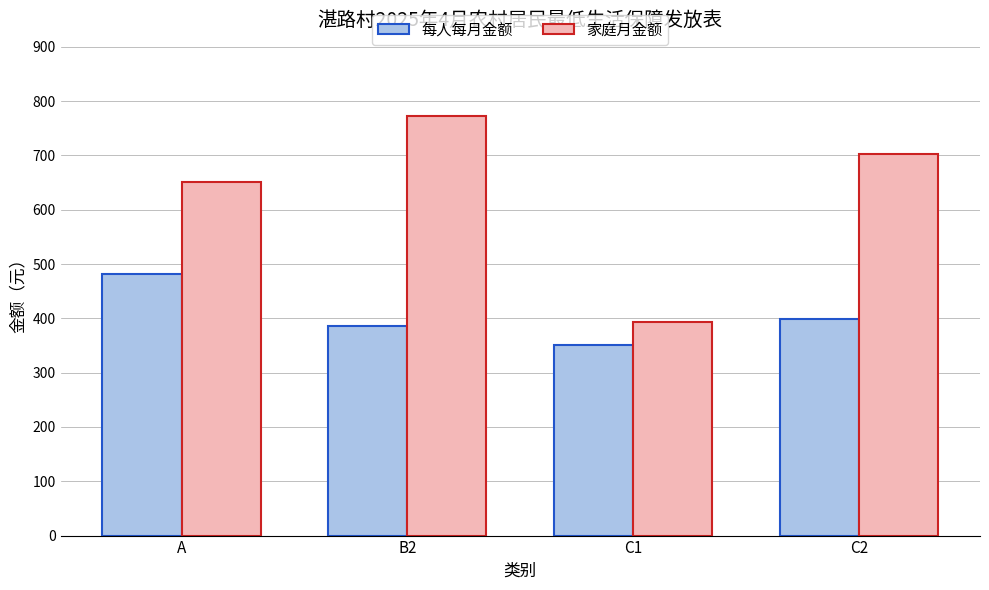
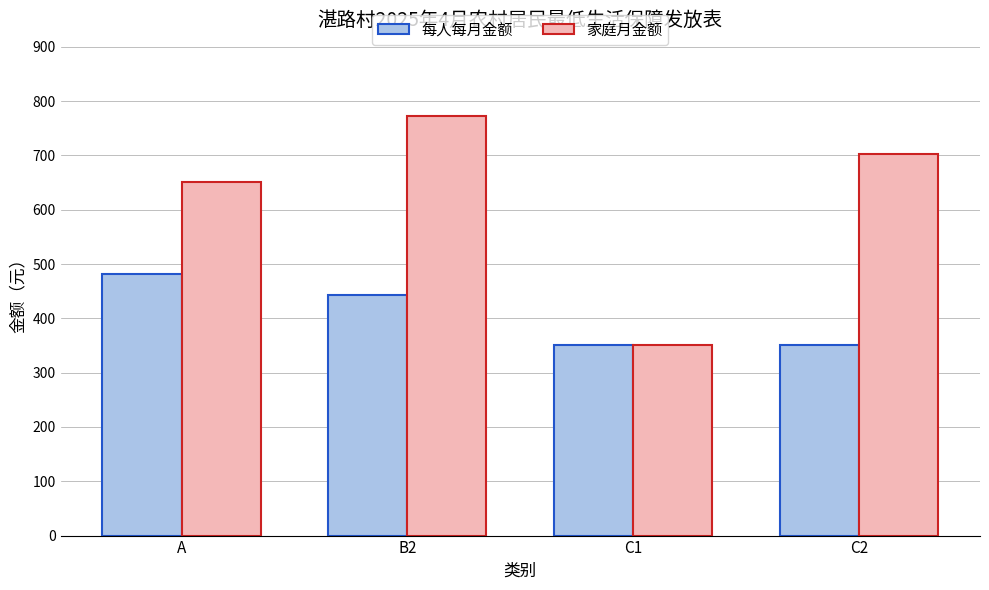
  {
    "每人每月金额": {
      "A": 480,
-     "B2": 390,
+     "B2": 440,
      "C1": 350,
-     "C2": 400
+     "C2": 350
    },
    "家庭月金额": {
      "A": 650,
      "B2": 770,
-     "C1": 390,
+     "C1": 350,
      "C2": 700
    }
  }
